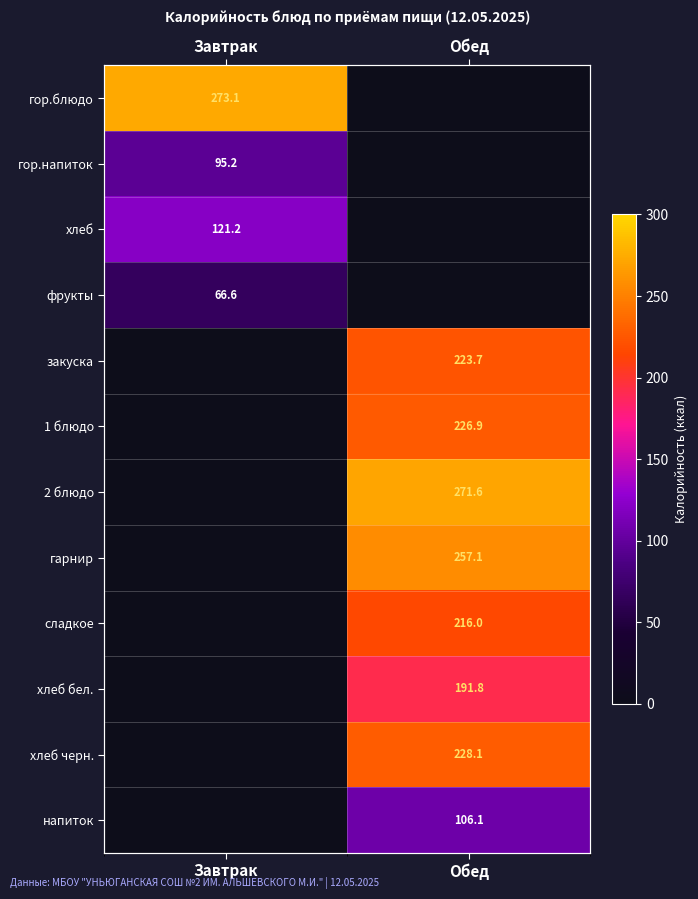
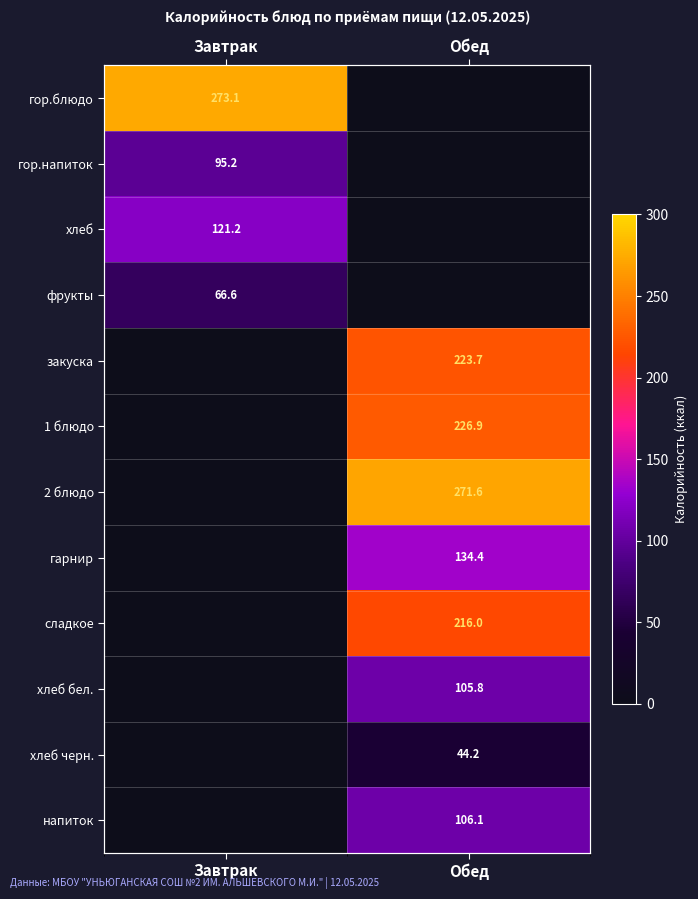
  {
    "гор.блюдо": {
      "Завтрак": 273.1
    },
    "гор.напиток": {
      "Завтрак": 95.2
    },
    "хлеб": {
      "Завтрак": 121.2
    },
    "фрукты": {
      "Завтрак": 66.6
    },
    "закуска": {
      "Обед": 223.7
    },
    "1 блюдо": {
      "Обед": 226.9
    },
    "2 блюдо": {
      "Обед": 271.6
    },
    "гарнир": {
-     "Обед": 257.1
+     "Обед": 134.4
    },
    "сладкое": {
      "Обед": 216.0
    },
    "хлеб бел.": {
-     "Обед": 191.8
+     "Обед": 105.8
    },
    "хлеб черн.": {
-     "Обед": 228.1
+     "Обед": 44.2
    },
    "напиток": {
      "Обед": 106.1
    }
  }
